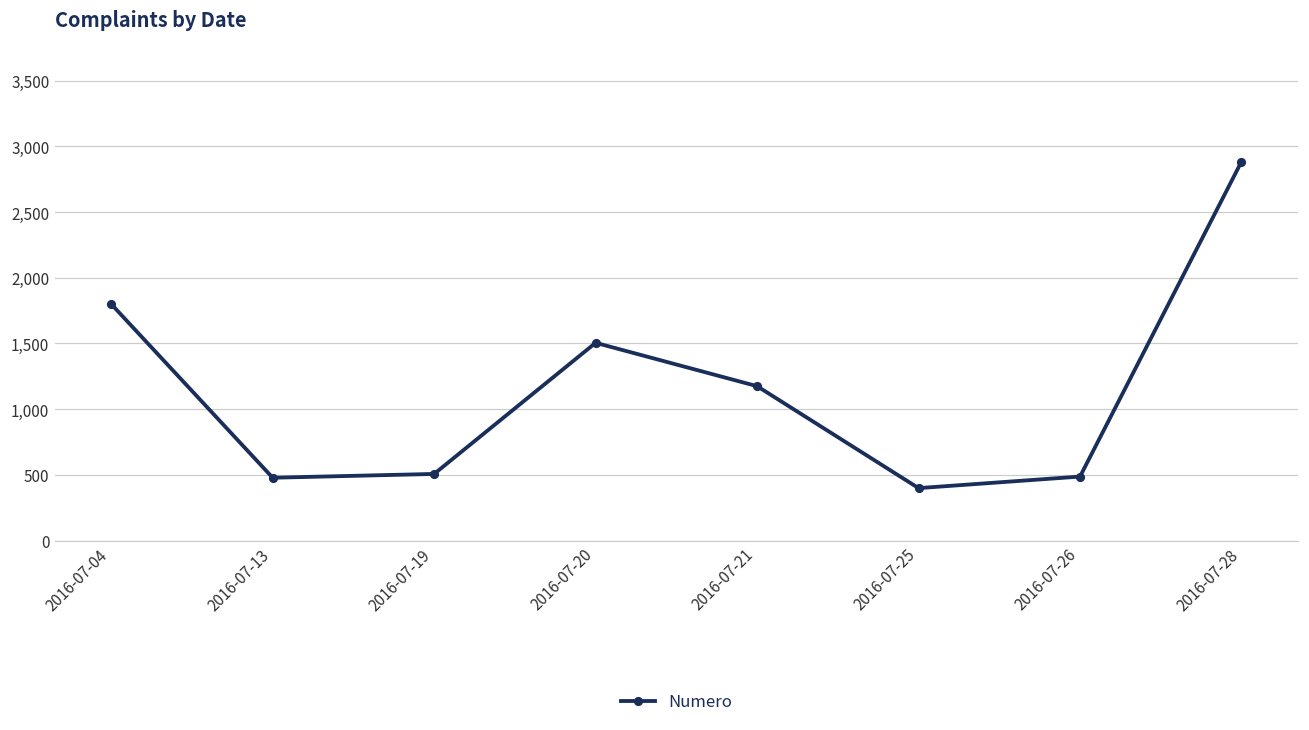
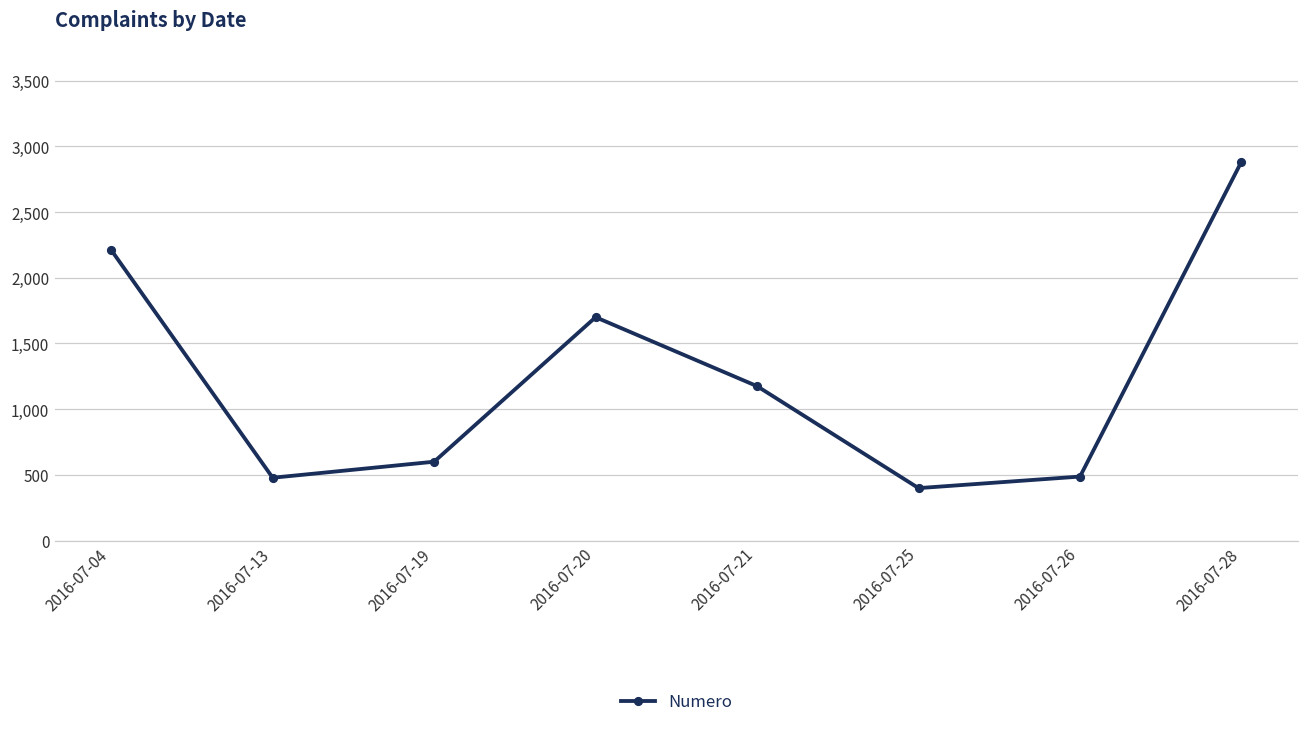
  {
-   "2016-07-04": "1,800",
+   "2016-07-04": "2,210",
    "2016-07-13": "480",
-   "2016-07-19": "510",
-   "2016-07-20": "1,510",
+   "2016-07-19": "600",
+   "2016-07-20": "1,700",
    "2016-07-21": "1,180",
    "2016-07-25": "400",
    "2016-07-26": "490",
    "2016-07-28": "2,880"
  }
